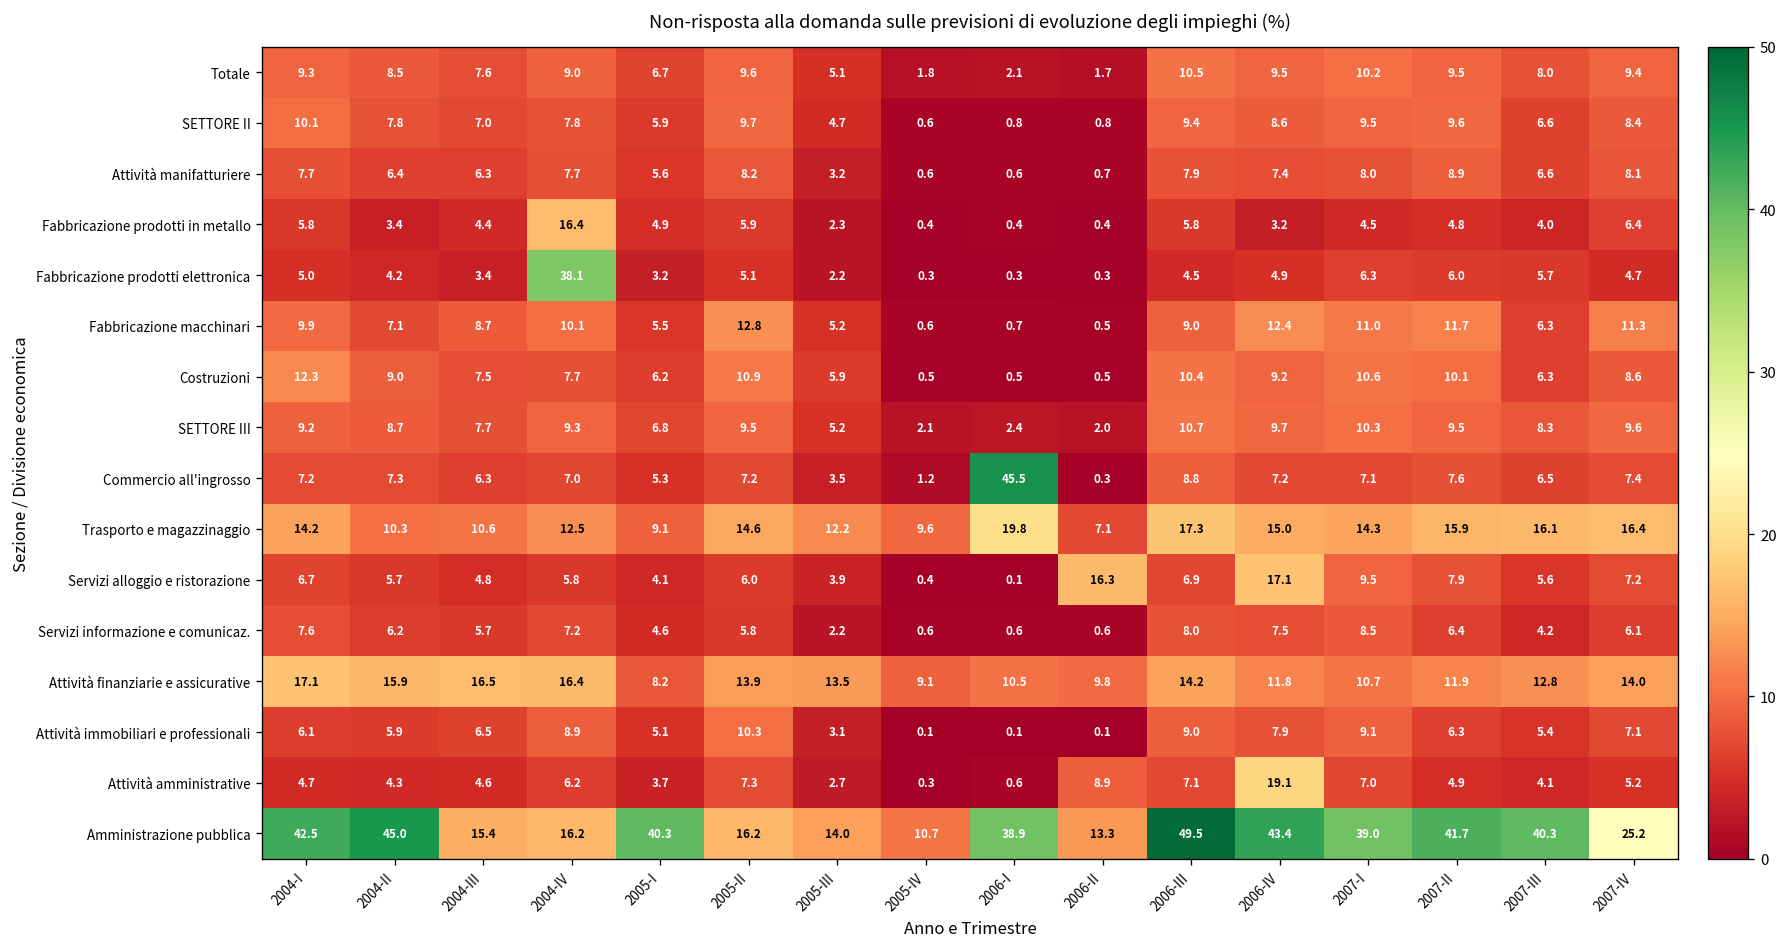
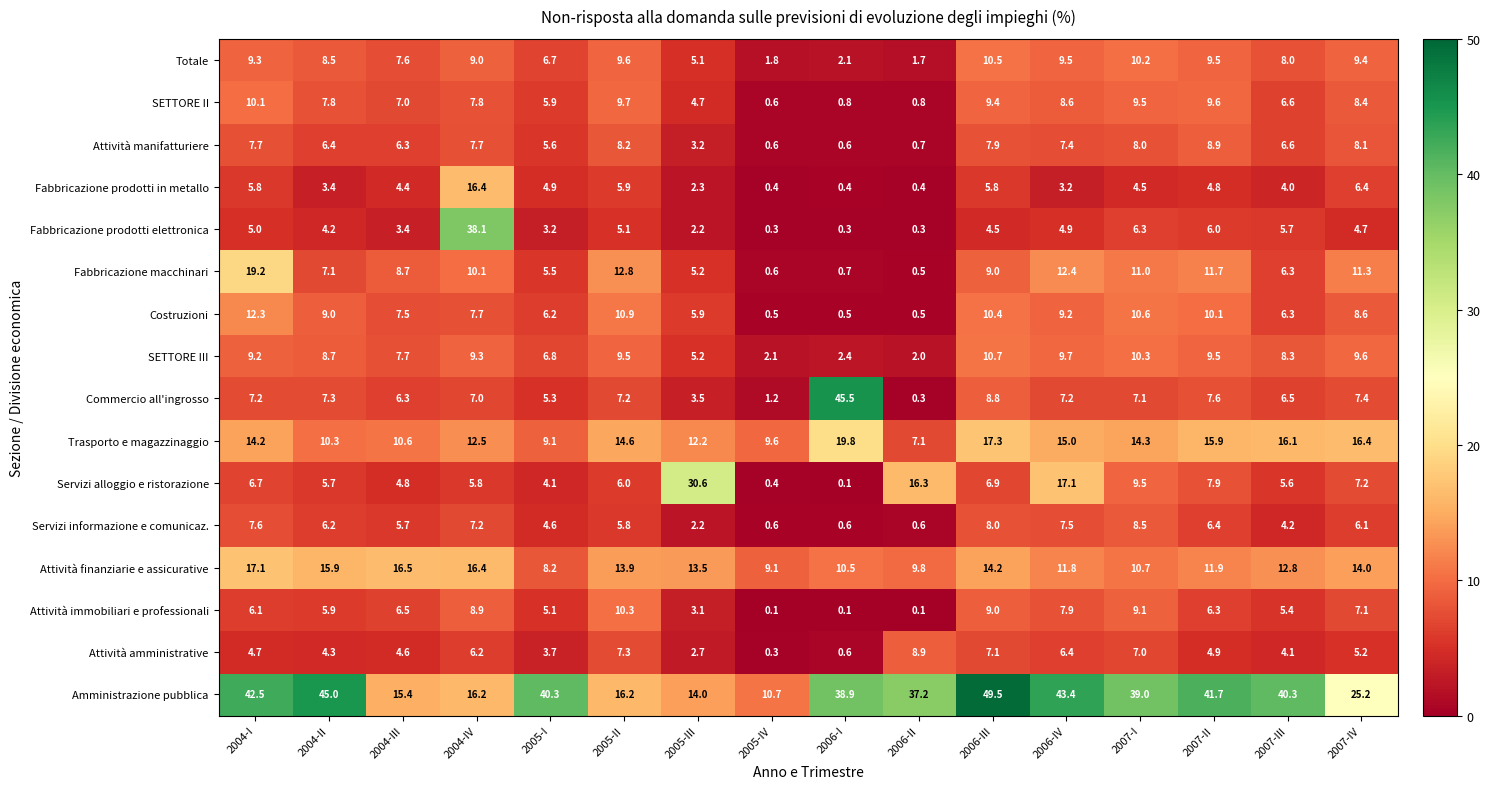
  {
    "Fabbricazione macchinari": {
-     "2004-I": 9.9,
+     "2004-I": 19.2,
      "2004-II": 7.1,
      "2004-III": 8.7,
      "2004-IV": 10.1,
      "2005-I": 5.5,
      "2005-II": 12.8,
      "2005-III": 5.2,
      "2005-IV": 0.6,
      "2006-I": 0.7,
      "2006-II": 0.5,
      "2006-III": 9.0,
      "2006-IV": 12.4,
      "2007-I": 11.0,
      "2007-II": 11.7,
      "2007-III": 6.3,
      "2007-IV": 11.3
    },
    "Servizi alloggio e ristorazione": {
      "2004-I": 6.7,
      "2004-II": 5.7,
      "2004-III": 4.8,
      "2004-IV": 5.8,
      "2005-I": 4.1,
      "2005-II": 6.0,
-     "2005-III": 3.9,
+     "2005-III": 30.6,
      "2005-IV": 0.4,
      "2006-I": 0.1,
      "2006-II": 16.3,
      "2006-III": 6.9,
      "2006-IV": 17.1,
      "2007-I": 9.5,
      "2007-II": 7.9,
      "2007-III": 5.6,
      "2007-IV": 7.2
    },
    "Attività amministrative": {
      "2004-I": 4.7,
      "2004-II": 4.3,
      "2004-III": 4.6,
      "2004-IV": 6.2,
      "2005-I": 3.7,
      "2005-II": 7.3,
      "2005-III": 2.7,
      "2005-IV": 0.3,
      "2006-I": 0.6,
      "2006-II": 8.9,
      "2006-III": 7.1,
-     "2006-IV": 19.1,
+     "2006-IV": 6.4,
      "2007-I": 7.0,
      "2007-II": 4.9,
      "2007-III": 4.1,
      "2007-IV": 5.2
    },
    "Amministrazione pubblica": {
      "2004-I": 42.5,
      "2004-II": 45.0,
      "2004-III": 15.4,
      "2004-IV": 16.2,
      "2005-I": 40.3,
      "2005-II": 16.2,
      "2005-III": 14.0,
      "2005-IV": 10.7,
      "2006-I": 38.9,
-     "2006-II": 13.3,
+     "2006-II": 37.2,
      "2006-III": 49.5,
      "2006-IV": 43.4,
      "2007-I": 39.0,
      "2007-II": 41.7,
      "2007-III": 40.3,
      "2007-IV": 25.2
    }
  }
